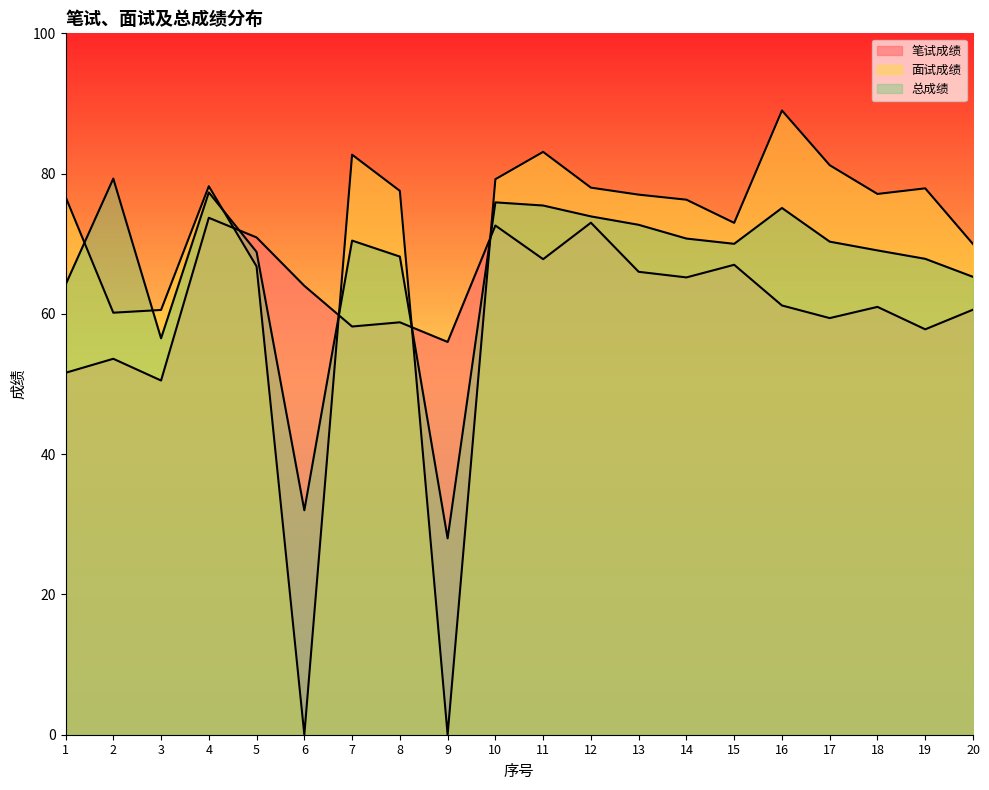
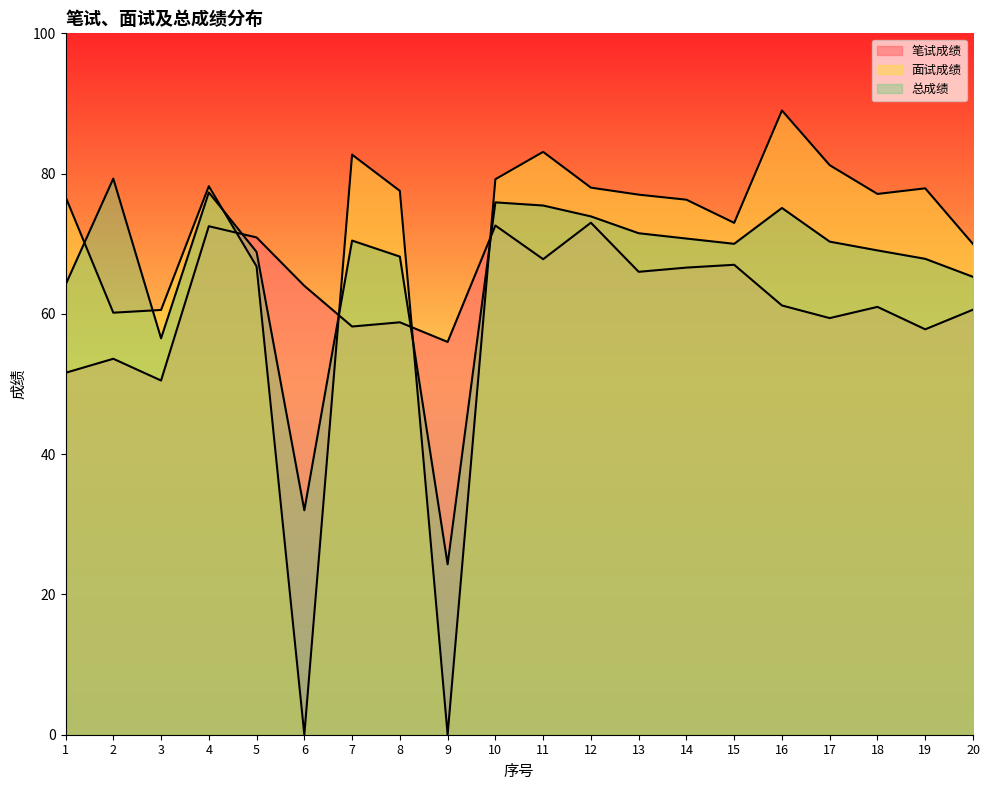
  {
    "笔试成绩": {
      "1": 52,
      "2": 54,
      "3": 51,
-     "4": 74,
+     "4": 73,
      "5": 71,
      "6": 64,
      "7": 58,
      "8": 59,
      "9": 56,
      "10": 73,
      "11": 68,
      "12": 73,
      "13": 66,
-     "14": 65,
+     "14": 67,
      "15": 67,
      "16": 61,
      "17": 59,
      "18": 61,
      "19": 58,
      "20": 61
    },
    "面试成绩": {
      "1": 77,
      "2": 60,
      "3": 61,
      "4": 78,
      "5": 67,
      "6": 0,
      "7": 83,
      "8": 78,
      "9": 0,
      "10": 79,
      "11": 83,
      "12": 78,
      "13": 77,
      "14": 76,
      "15": 73,
      "16": 89,
      "17": 81,
      "18": 77,
      "19": 78,
      "20": 70
    },
    "总成绩": {
      "1": 64,
      "2": 79,
      "3": 57,
      "4": 77,
      "5": 69,
      "6": 32,
      "7": 70,
      "8": 68,
-     "9": 28,
+     "9": 24,
      "10": 76,
      "11": 75,
      "12": 74,
-     "13": 73,
+     "13": 72,
      "14": 71,
      "15": 70,
      "16": 75,
      "17": 70,
      "18": 69,
      "19": 68,
      "20": 65
    }
  }
